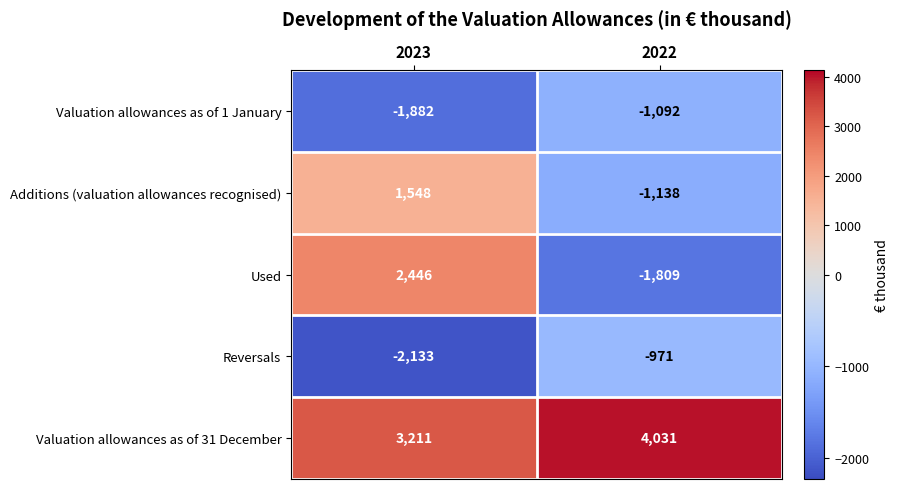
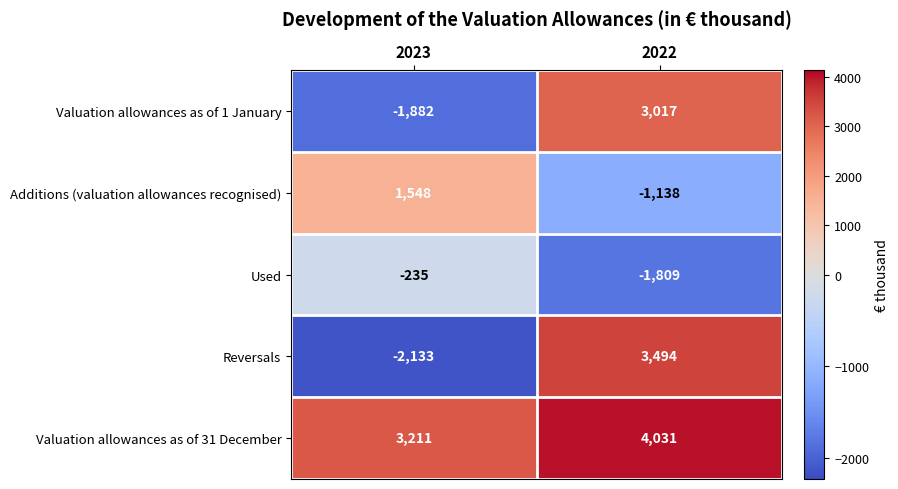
  {
    "Valuation allowances as of 1 January": {
      "2023": "-1,882",
-     "2022": "-1,092"
+     "2022": "3,017"
    },
    "Additions (valuation allowances recognised)": {
      "2023": "1,548",
      "2022": "-1,138"
    },
    "Used": {
-     "2023": "2,446",
+     "2023": "-235",
      "2022": "-1,809"
    },
    "Reversals": {
      "2023": "-2,133",
-     "2022": "-971"
+     "2022": "3,494"
    },
    "Valuation allowances as of 31 December": {
      "2023": "3,211",
      "2022": "4,031"
    }
  }
